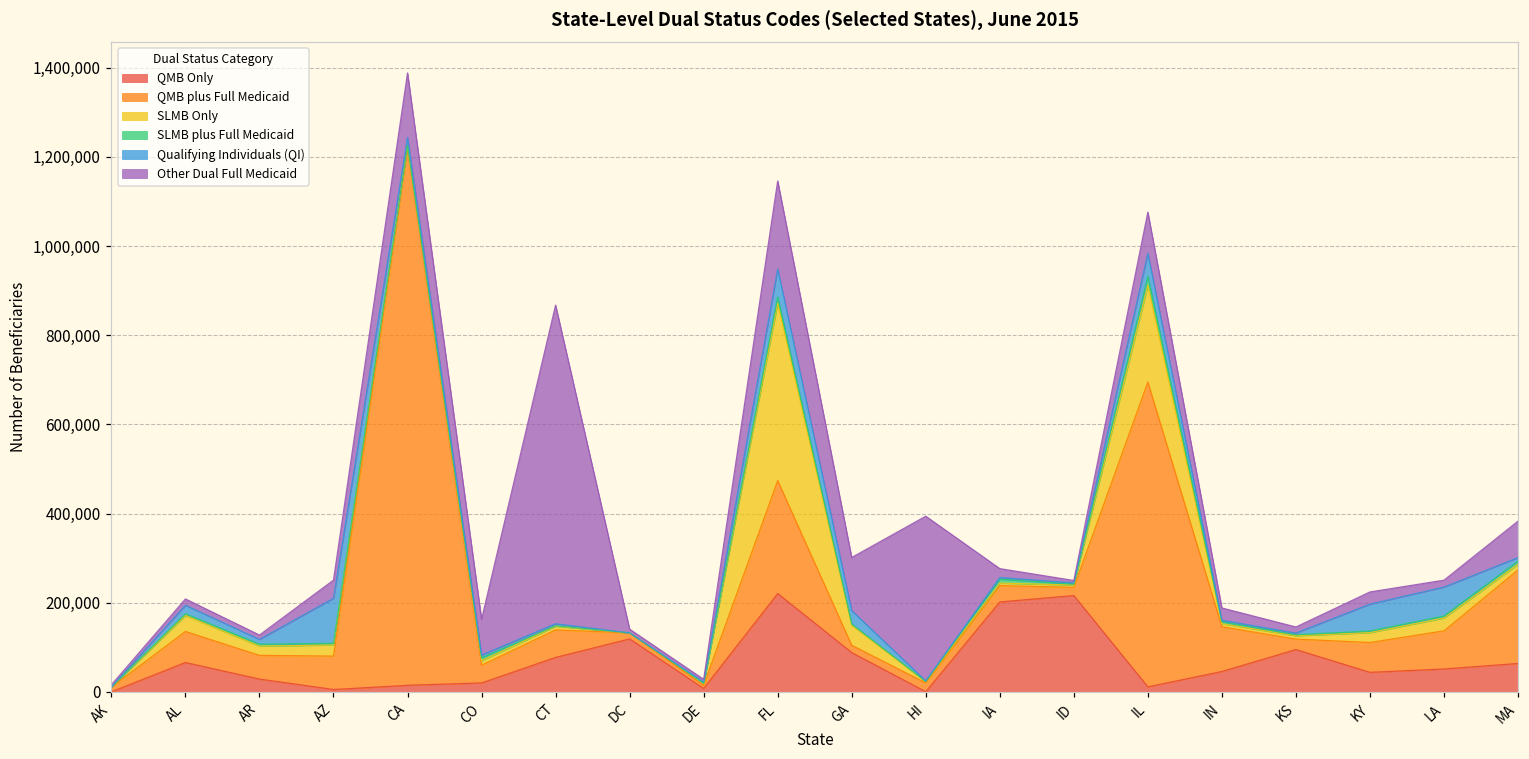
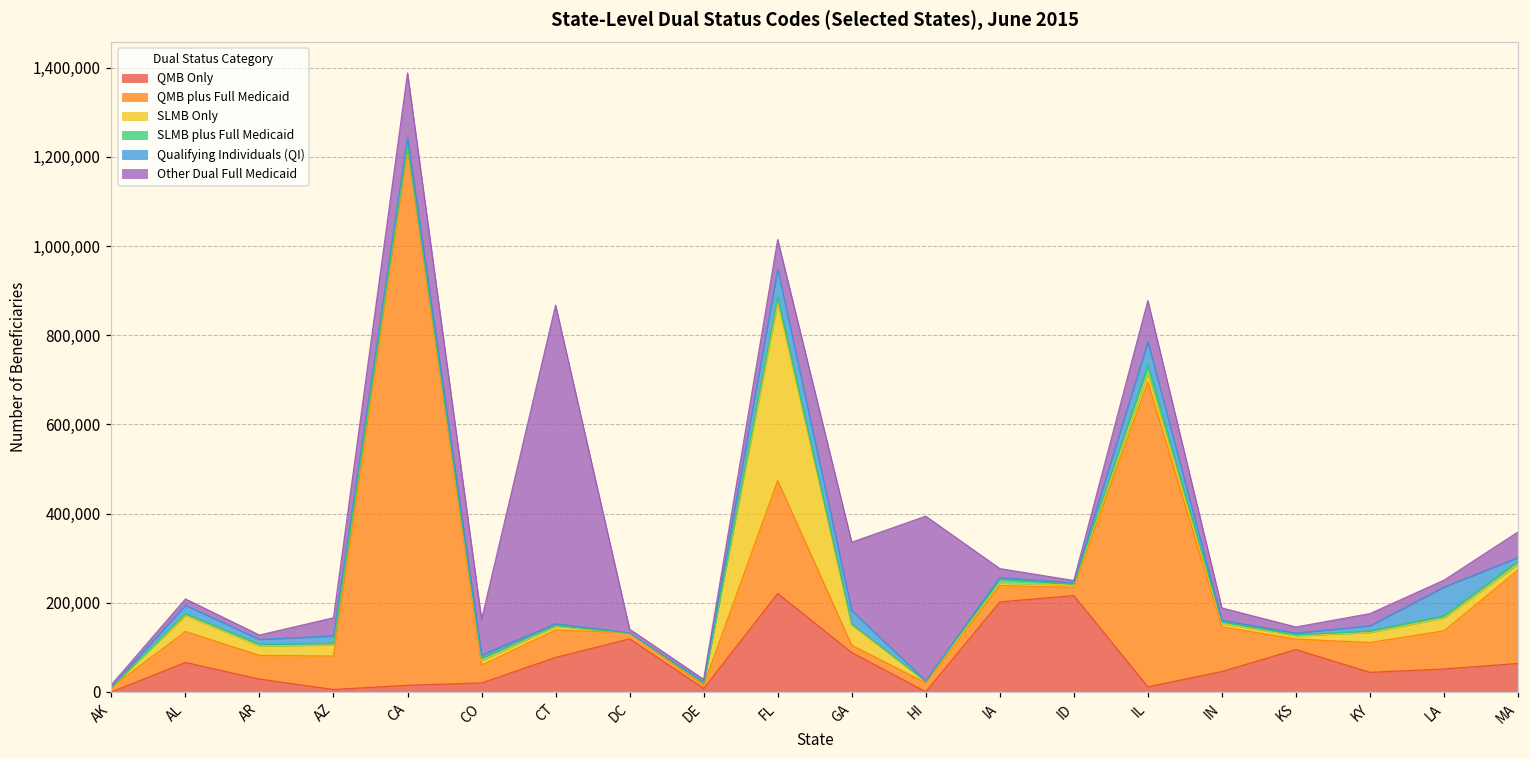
  {
    "QMB Only": {
      "AK": "0",
      "AL": "70,000",
      "AR": "30,000",
      "AZ": "10,000",
      "CA": "10,000",
      "CO": "20,000",
      "CT": "80,000",
      "DC": "120,000",
      "DE": "10,000",
      "FL": "220,000",
      "GA": "90,000",
      "HI": "0",
      "IA": "200,000",
      "ID": "220,000",
      "IL": "10,000",
      "IN": "50,000",
      "KS": "90,000",
      "KY": "40,000",
      "LA": "50,000",
      "MA": "60,000"
    },
    "QMB plus Full Medicaid": {
      "AL": "70,000",
      "AR": "50,000",
      "AZ": "70,000",
      "CA": "1,200,000",
      "CO": "40,000",
      "CT": "60,000",
      "FL": "250,000",
      "GA": "20,000",
      "IL": "680,000",
      "IN": "100,000",
      "KS": "20,000",
      "KY": "70,000",
      "LA": "90,000",
      "MA": "210,000"
    },
    "SLMB Only": {
      "CO": "10,000",
      "FL": "400,000",
-     "IL": "220,000",
+     "IL": "20,000",
      "MA": "10,000"
    },
    "SLMB plus Full Medicaid": {
      "FL": "10,000",
      "IL": "20,000",
      "MA": "10,000"
    },
    "Qualifying Individuals (QI)": {
      "AL": "20,000",
      "AR": "10,000",
-     "AZ": "100,000",
+     "AZ": "20,000",
      "CA": "20,000",
      "FL": "60,000",
      "GA": "30,000",
      "IL": "50,000",
-     "KY": "60,000",
+     "KY": "10,000",
      "LA": "60,000",
      "MA": "10,000"
    },
    "Other Dual Full Medicaid": {
      "AL": "10,000",
      "AR": "10,000",
      "AZ": "40,000",
      "CA": "140,000",
      "CO": "80,000",
      "CT": "710,000",
      "DC": "10,000",
-     "FL": "200,000",
-     "GA": "120,000",
+     "FL": "70,000",
+     "GA": "150,000",
      "HI": "370,000",
      "IA": "20,000",
      "IL": "90,000",
      "IN": "30,000",
      "KS": "10,000",
      "KY": "30,000",
      "LA": "20,000",
-     "MA": "80,000"
+     "MA": "60,000"
    }
  }
